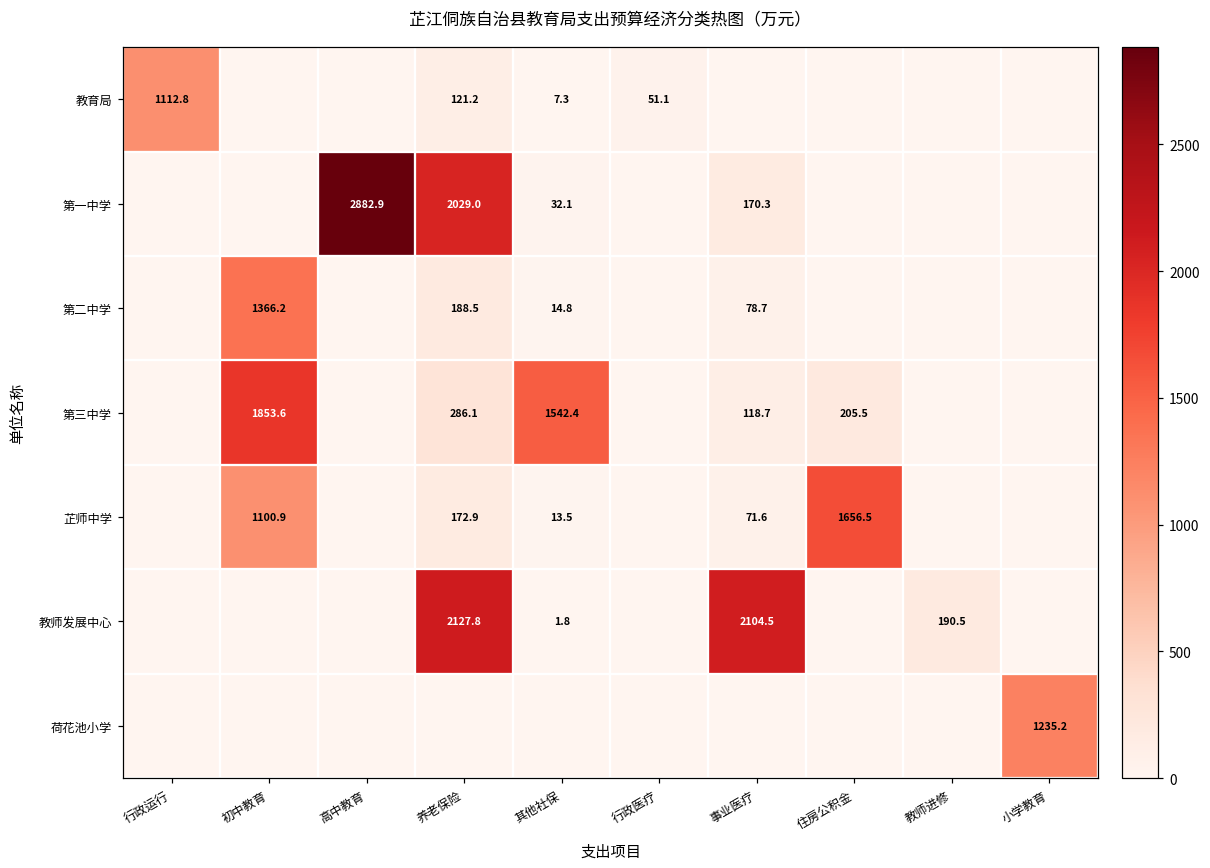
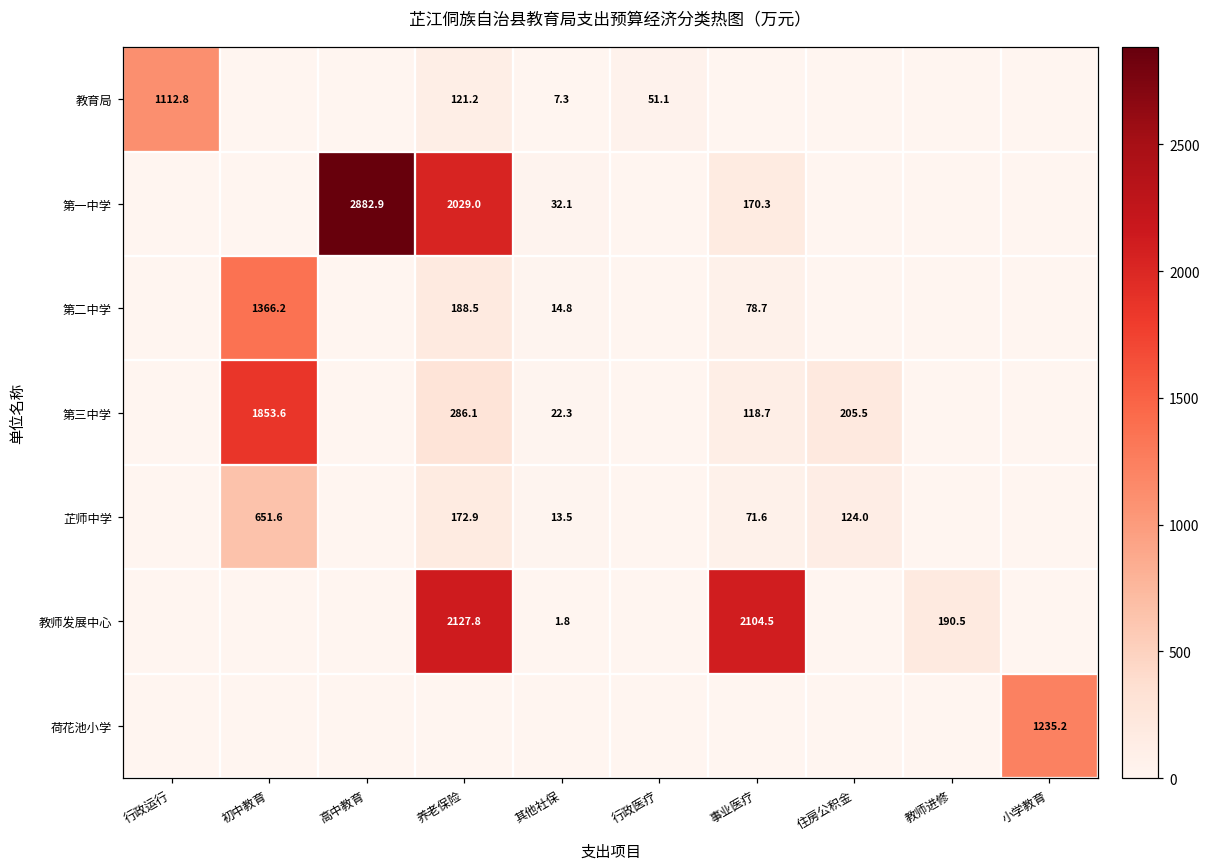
  {
    "教育局": {
      "行政运行": 1112.8,
      "养老保险": 121.2,
      "其他社保": 7.3,
      "行政医疗": 51.1
    },
    "第一中学": {
      "高中教育": 2882.9,
      "养老保险": 2029.0,
      "其他社保": 32.1,
      "事业医疗": 170.3
    },
    "第二中学": {
      "初中教育": 1366.2,
      "养老保险": 188.5,
      "其他社保": 14.8,
      "事业医疗": 78.7
    },
    "第三中学": {
      "初中教育": 1853.6,
      "养老保险": 286.1,
-     "其他社保": 1542.4,
+     "其他社保": 22.3,
      "事业医疗": 118.7,
      "住房公积金": 205.5
    },
    "芷师中学": {
-     "初中教育": 1100.9,
+     "初中教育": 651.6,
      "养老保险": 172.9,
      "其他社保": 13.5,
      "事业医疗": 71.6,
-     "住房公积金": 1656.5
+     "住房公积金": 124.0
    },
    "教师发展中心": {
      "养老保险": 2127.8,
      "其他社保": 1.8,
      "事业医疗": 2104.5,
      "教师进修": 190.5
    },
    "荷花池小学": {
      "小学教育": 1235.2
    }
  }
